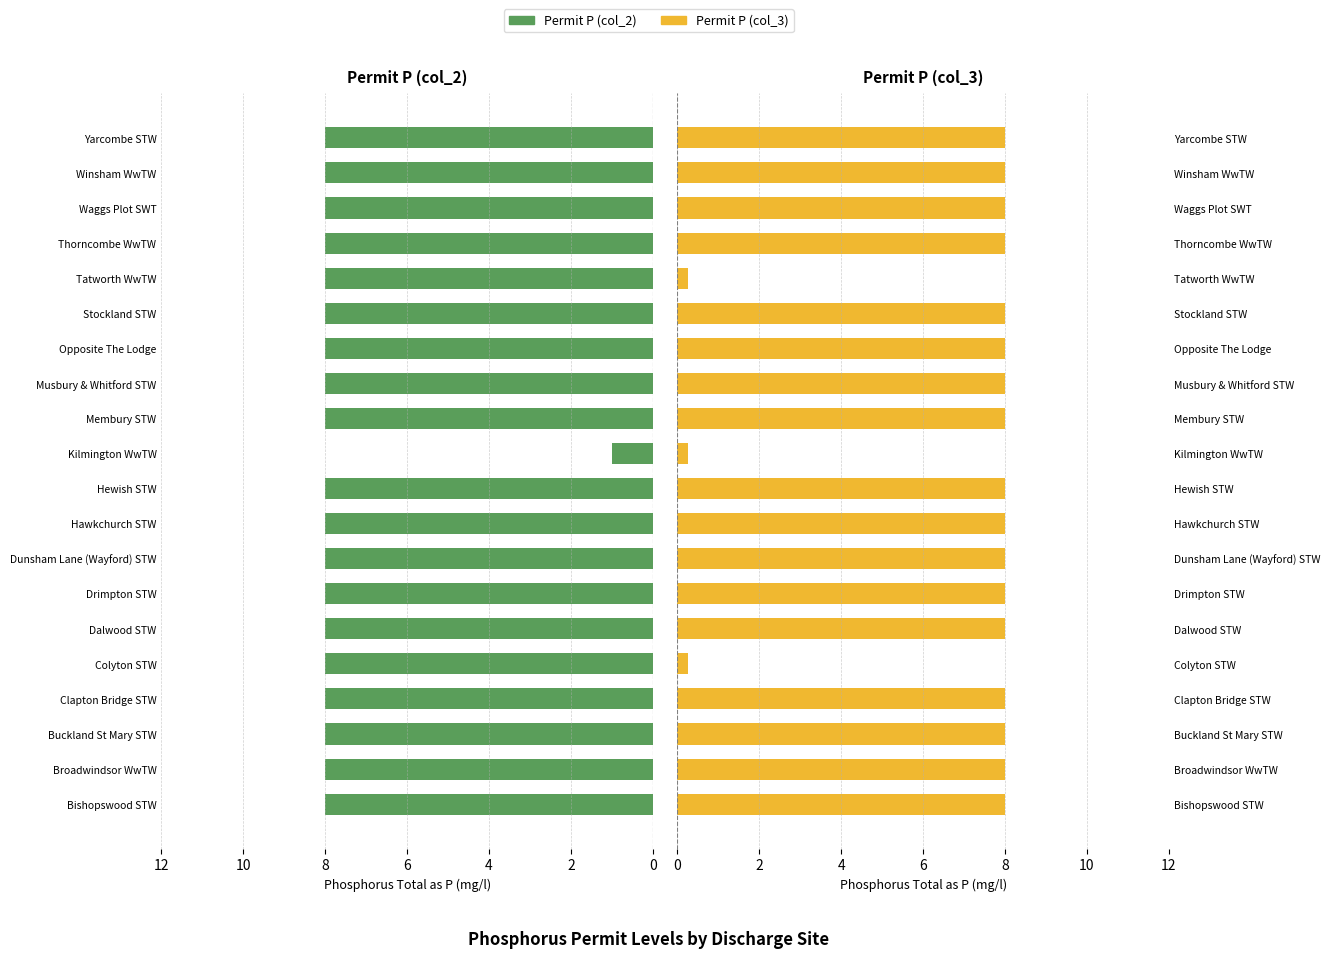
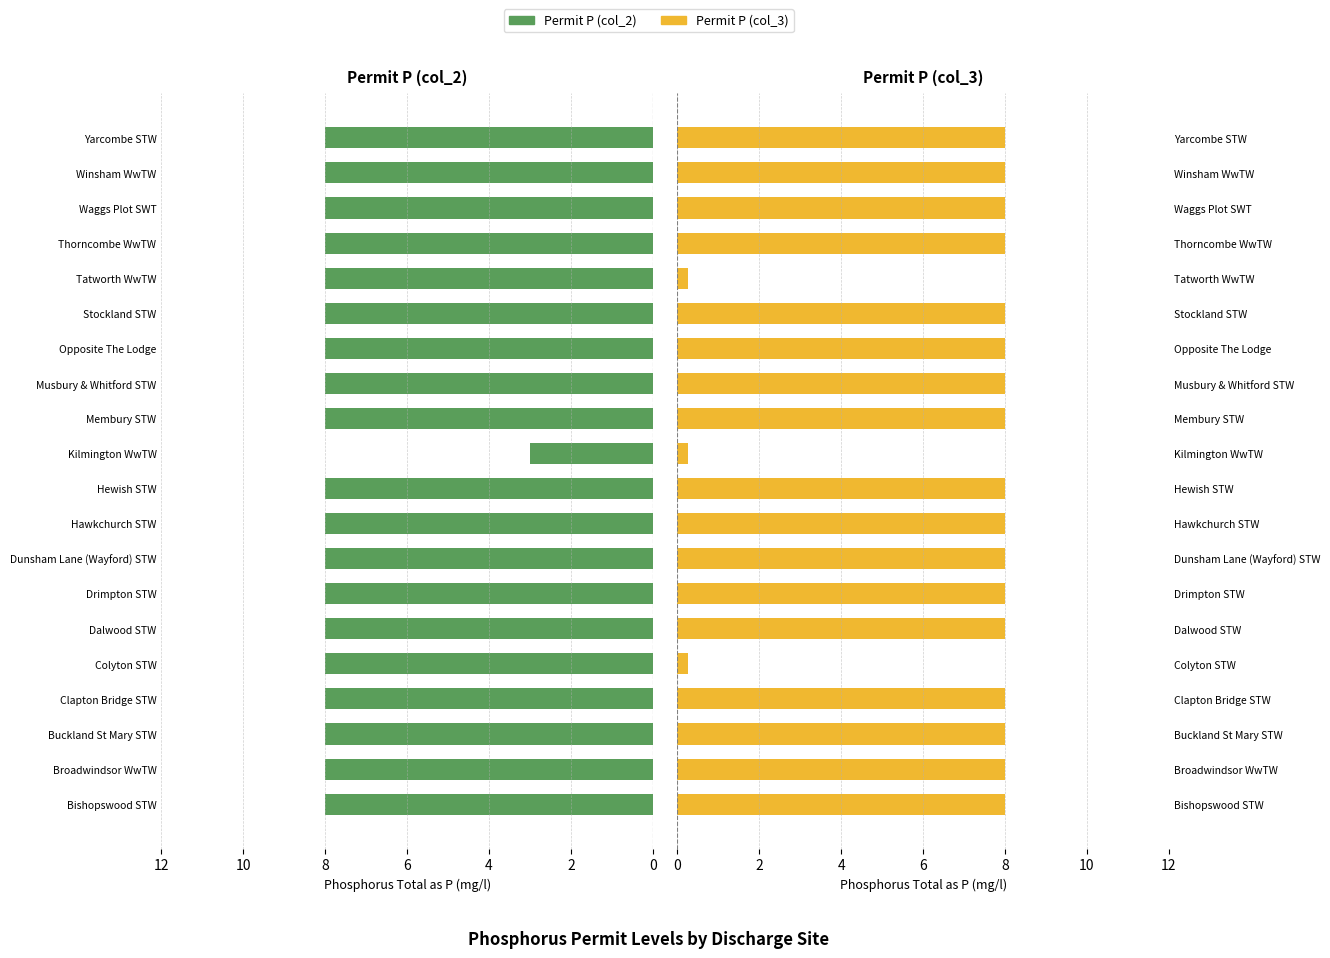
  {
    "Permit P (col_2)": {
      "Yarcombe STW": 8,
      "Winsham WwTW": 8,
      "Waggs Plot SWT": 8,
      "Thorncombe WwTW": 8,
      "Tatworth WwTW": 8,
      "Stockland STW": 8,
      "Opposite The Lodge": 8,
      "Musbury & Whitford STW": 8,
      "Membury STW": 8,
-     "Kilmington WwTW": 1,
+     "Kilmington WwTW": 3,
      "Hewish STW": 8,
      "Hawkchurch STW": 8,
      "Dunsham Lane (Wayford) STW": 8,
      "Drimpton STW": 8,
      "Dalwood STW": 8,
      "Colyton STW": 8,
      "Clapton Bridge STW": 8,
      "Buckland St Mary STW": 8,
      "Broadwindsor WwTW": 8,
      "Bishopswood STW": 8
    },
    "Permit P (col_3)": {
      "Yarcombe STW": 8.0,
      "Winsham WwTW": 8.0,
      "Waggs Plot SWT": 8.0,
      "Thorncombe WwTW": 8.0,
      "Tatworth WwTW": 0.3,
      "Stockland STW": 8.0,
      "Opposite The Lodge": 8.0,
      "Musbury & Whitford STW": 8.0,
      "Membury STW": 8.0,
      "Kilmington WwTW": 0.3,
      "Hewish STW": 8.0,
      "Hawkchurch STW": 8.0,
      "Dunsham Lane (Wayford) STW": 8.0,
      "Drimpton STW": 8.0,
      "Dalwood STW": 8.0,
      "Colyton STW": 0.3,
      "Clapton Bridge STW": 8.0,
      "Buckland St Mary STW": 8.0,
      "Broadwindsor WwTW": 8.0,
      "Bishopswood STW": 8.0
    }
  }
